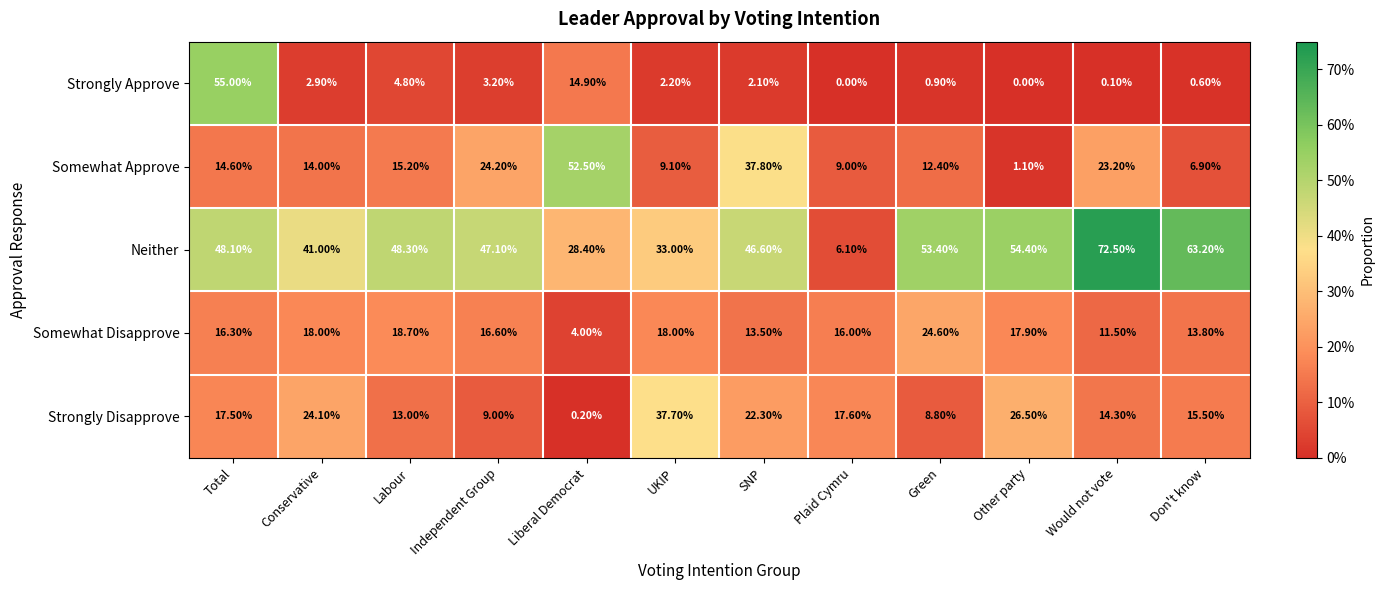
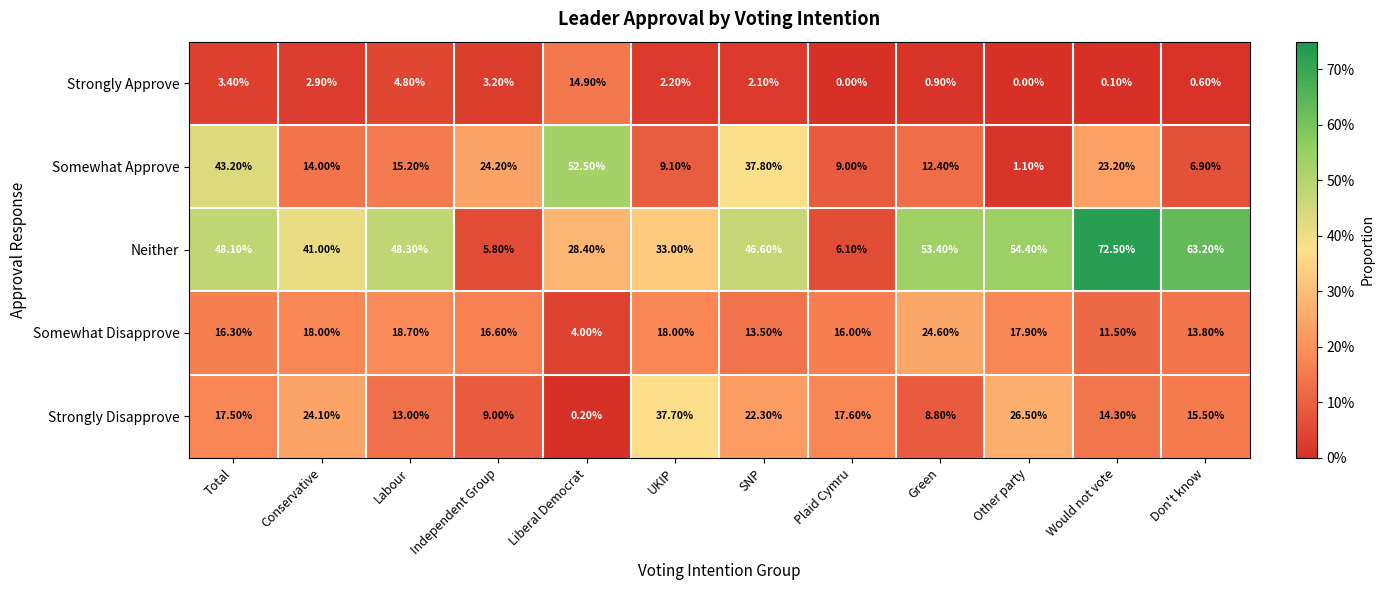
  {
    "Strongly Approve": {
-     "Total": "55.00%",
+     "Total": "3.40%",
      "Conservative": "2.90%",
      "Labour": "4.80%",
      "Independent Group": "3.20%",
      "Liberal Democrat": "14.90%",
      "UKIP": "2.20%",
      "SNP": "2.10%",
      "Plaid Cymru": "0.00%",
      "Green": "0.90%",
      "Other party": "0.00%",
      "Would not vote": "0.10%",
      "Don't know": "0.60%"
    },
    "Somewhat Approve": {
-     "Total": "14.60%",
+     "Total": "43.20%",
      "Conservative": "14.00%",
      "Labour": "15.20%",
      "Independent Group": "24.20%",
      "Liberal Democrat": "52.50%",
      "UKIP": "9.10%",
      "SNP": "37.80%",
      "Plaid Cymru": "9.00%",
      "Green": "12.40%",
      "Other party": "1.10%",
      "Would not vote": "23.20%",
      "Don't know": "6.90%"
    },
    "Neither": {
      "Total": "48.10%",
      "Conservative": "41.00%",
      "Labour": "48.30%",
-     "Independent Group": "47.10%",
+     "Independent Group": "5.80%",
      "Liberal Democrat": "28.40%",
      "UKIP": "33.00%",
      "SNP": "46.60%",
      "Plaid Cymru": "6.10%",
      "Green": "53.40%",
      "Other party": "54.40%",
      "Would not vote": "72.50%",
      "Don't know": "63.20%"
    },
    "Somewhat Disapprove": {
      "Total": "16.30%",
      "Conservative": "18.00%",
      "Labour": "18.70%",
      "Independent Group": "16.60%",
      "Liberal Democrat": "4.00%",
      "UKIP": "18.00%",
      "SNP": "13.50%",
      "Plaid Cymru": "16.00%",
      "Green": "24.60%",
      "Other party": "17.90%",
      "Would not vote": "11.50%",
      "Don't know": "13.80%"
    },
    "Strongly Disapprove": {
      "Total": "17.50%",
      "Conservative": "24.10%",
      "Labour": "13.00%",
      "Independent Group": "9.00%",
      "Liberal Democrat": "0.20%",
      "UKIP": "37.70%",
      "SNP": "22.30%",
      "Plaid Cymru": "17.60%",
      "Green": "8.80%",
      "Other party": "26.50%",
      "Would not vote": "14.30%",
      "Don't know": "15.50%"
    }
  }
